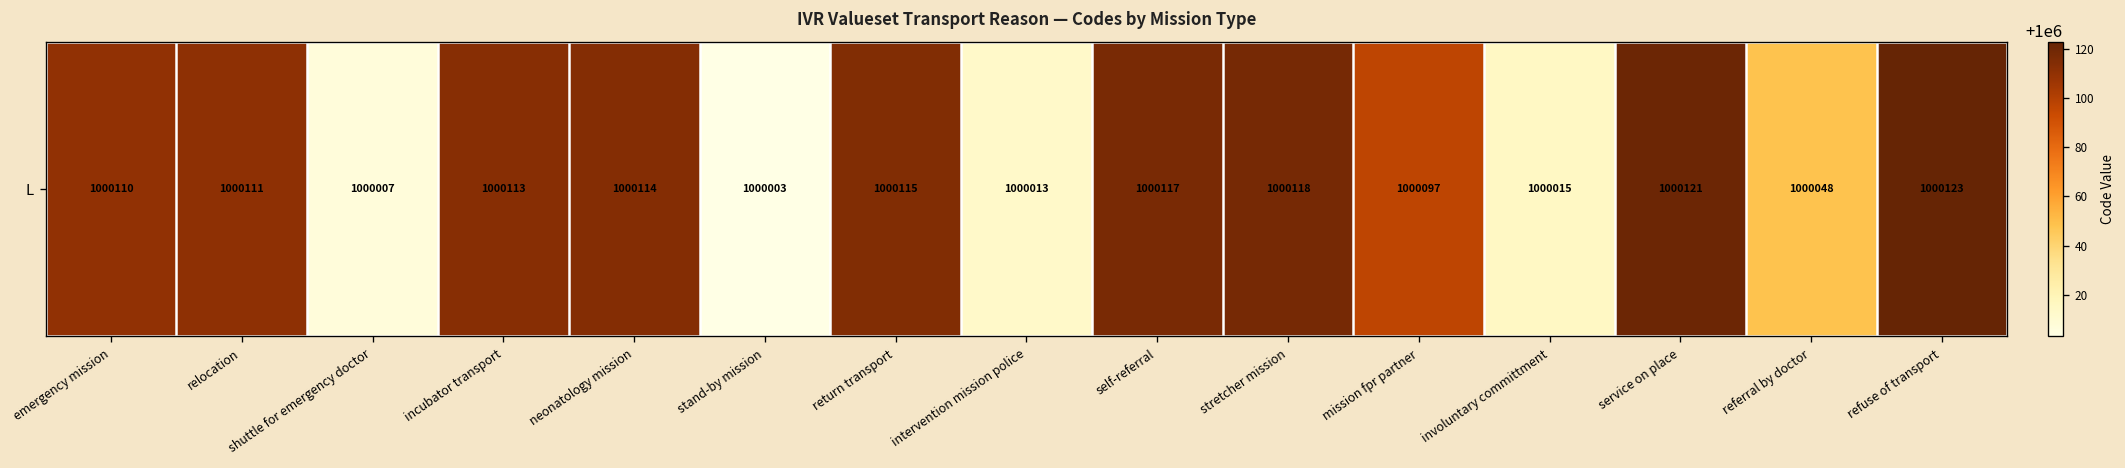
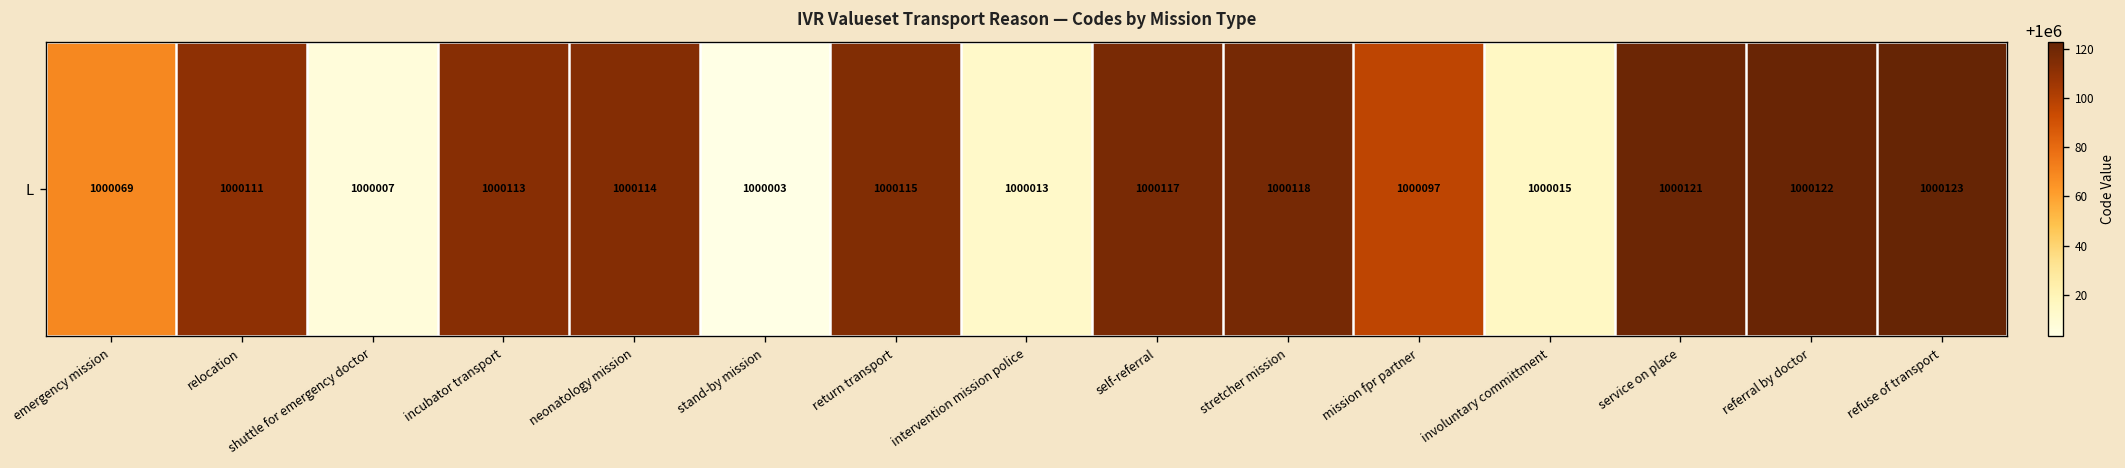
  {
    "L": {
-     "emergency mission": 1000110,
+     "emergency mission": 1000069,
      "relocation": 1000111,
      "shuttle for emergency doctor": 1000007,
      "incubator transport": 1000113,
      "neonatology mission": 1000114,
      "stand-by mission": 1000003,
      "return transport": 1000115,
      "intervention mission police": 1000013,
      "self-referral": 1000117,
      "stretcher mission": 1000118,
      "mission fpr partner": 1000097,
      "involuntary committment": 1000015,
      "service on place": 1000121,
-     "referral by doctor": 1000048,
+     "referral by doctor": 1000122,
      "refuse of transport": 1000123
    }
  }
